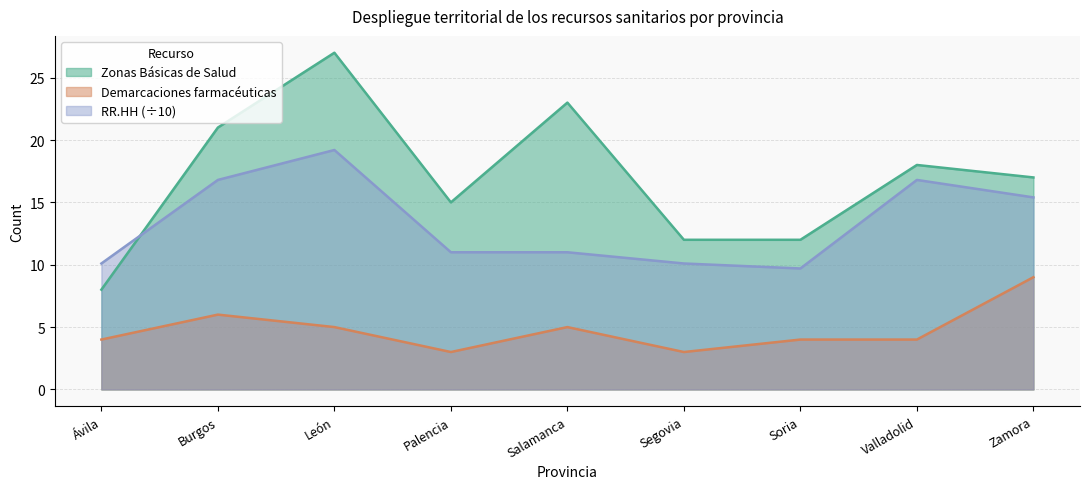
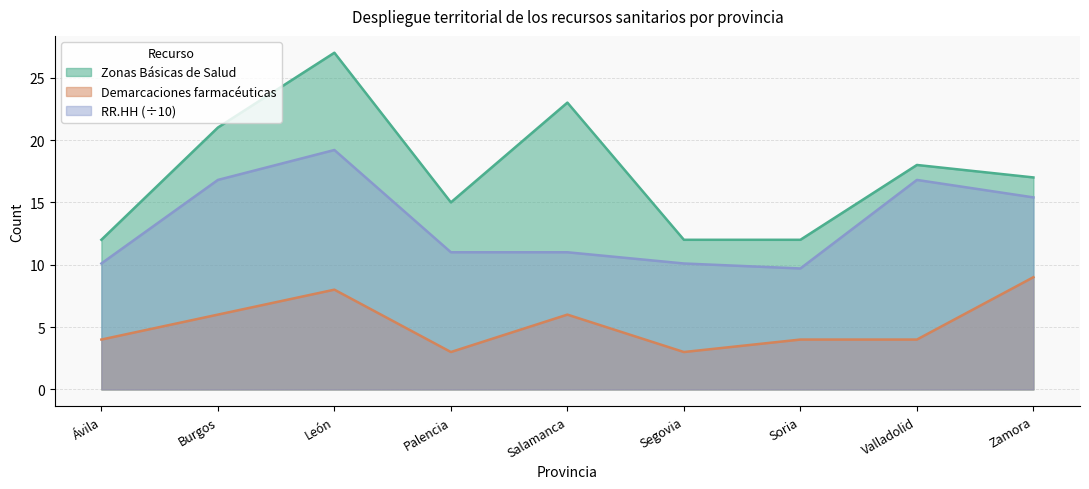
  {
    "Zonas Básicas de Salud": {
-     "Ávila": 8,
+     "Ávila": 12,
      "Burgos": 21,
      "León": 27,
      "Palencia": 15,
      "Salamanca": 23,
      "Segovia": 12,
      "Soria": 12,
      "Valladolid": 18,
      "Zamora": 17
    },
    "Demarcaciones farmacéuticas": {
      "Ávila": 4,
      "Burgos": 6,
-     "León": 5,
+     "León": 8,
      "Palencia": 3,
-     "Salamanca": 5,
+     "Salamanca": 6,
      "Segovia": 3,
      "Soria": 4,
      "Valladolid": 4,
      "Zamora": 9
    },
    "RR.HH (÷10)": {
      "Ávila": 10,
      "Burgos": 17,
      "León": 19,
      "Palencia": 11,
      "Salamanca": 11,
      "Segovia": 10,
      "Soria": 9.7,
      "Valladolid": 17,
      "Zamora": 15.4
    }
  }
